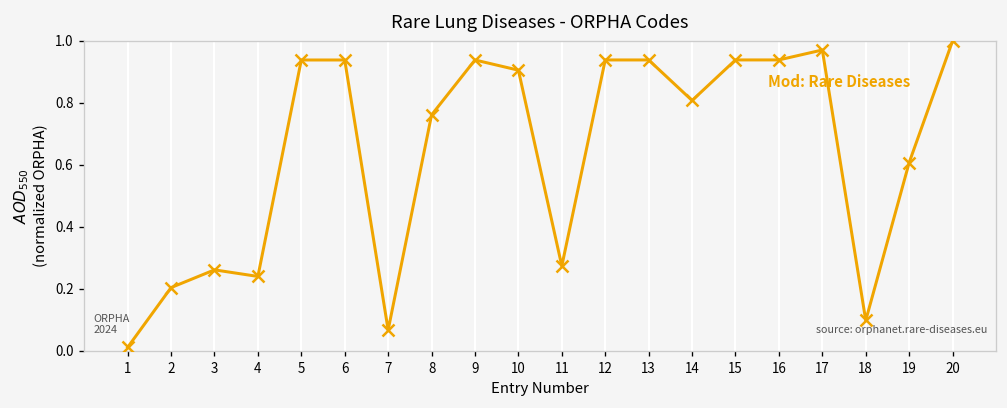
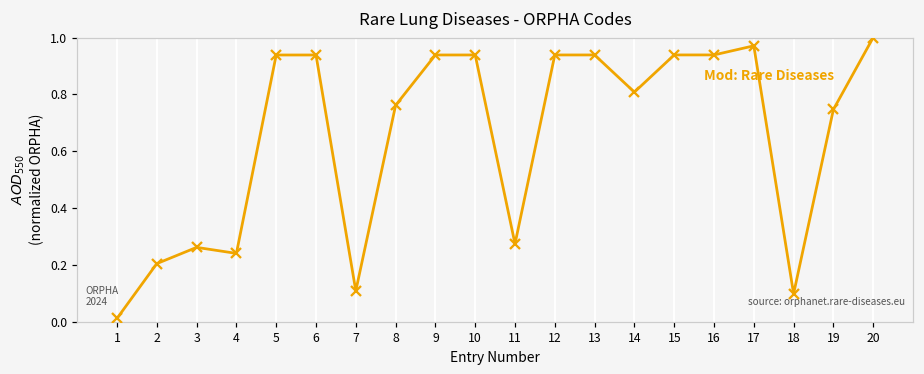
  {
    "2": 0.20,
    "3": 0.26,
    "4": 0.24,
    "5": 0.94,
    "6": 0.94,
-   "7": 0.07,
+   "7": 0.11,
    "8": 0.76,
    "9": 0.94,
-   "10": 0.91,
+   "10": 0.94,
    "11": 0.27,
    "12": 0.94,
    "13": 0.94,
    "14": 0.81,
    "15": 0.94,
    "16": 0.94,
    "17": 0.97,
    "18": 0.10,
-   "19": 0.61,
+   "19": 0.75,
    "20": 1.00
  }
